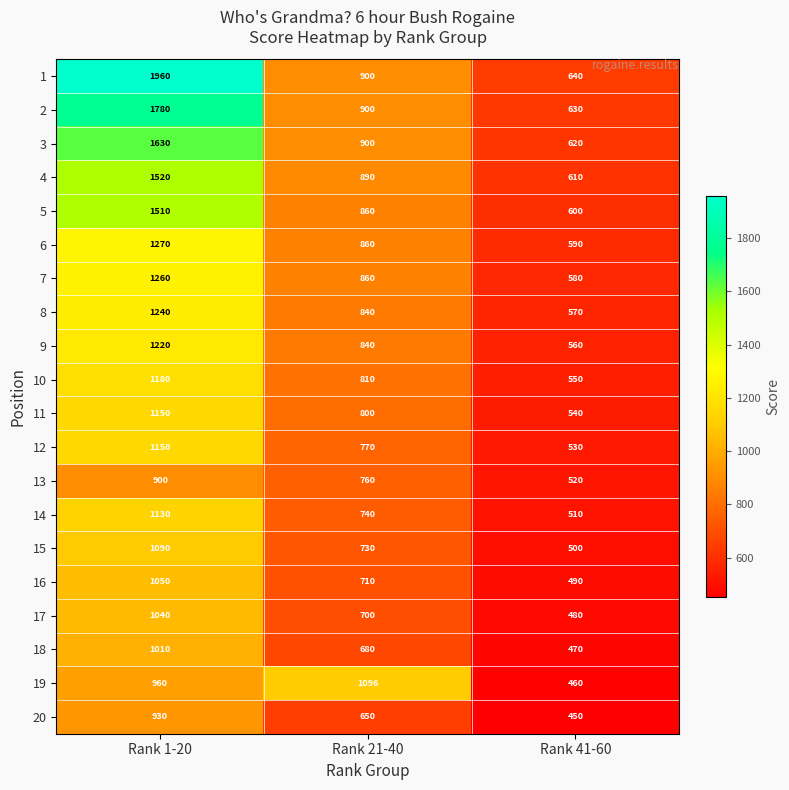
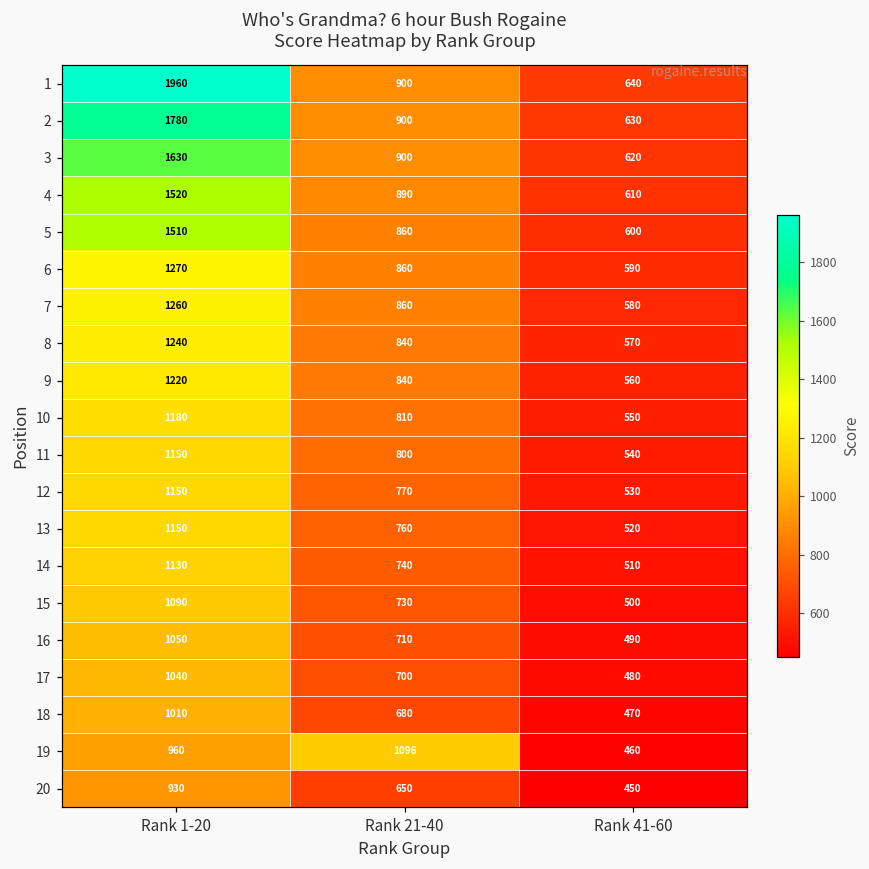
  {
    "1": {
      "Rank 1-20": 1960,
      "Rank 21-40": 900
    },
    "2": {
      "Rank 1-20": 1780,
      "Rank 21-40": 900,
      "Rank 41-60": 630
    },
    "3": {
      "Rank 1-20": 1630,
      "Rank 21-40": 900,
      "Rank 41-60": 620
    },
    "4": {
      "Rank 1-20": 1520,
      "Rank 21-40": 890,
      "Rank 41-60": 610
    },
    "5": {
      "Rank 1-20": 1510,
      "Rank 21-40": 860,
      "Rank 41-60": 600
    },
    "6": {
      "Rank 1-20": 1270,
      "Rank 21-40": 860,
      "Rank 41-60": 590
    },
    "7": {
      "Rank 1-20": 1260,
      "Rank 21-40": 860,
      "Rank 41-60": 580
    },
    "8": {
      "Rank 1-20": 1240,
      "Rank 21-40": 840,
      "Rank 41-60": 570
    },
    "9": {
      "Rank 1-20": 1220,
      "Rank 21-40": 840,
      "Rank 41-60": 560
    },
    "10": {
      "Rank 1-20": 1180,
      "Rank 21-40": 810,
      "Rank 41-60": 550
    },
    "11": {
      "Rank 1-20": 1150,
      "Rank 21-40": 800,
      "Rank 41-60": 540
    },
    "12": {
      "Rank 1-20": 1150,
      "Rank 21-40": 770,
      "Rank 41-60": 530
    },
    "13": {
-     "Rank 1-20": 900,
+     "Rank 1-20": 1150,
      "Rank 21-40": 760,
      "Rank 41-60": 520
    },
    "14": {
      "Rank 1-20": 1130,
      "Rank 21-40": 740,
      "Rank 41-60": 510
    },
    "15": {
      "Rank 1-20": 1090,
      "Rank 21-40": 730,
      "Rank 41-60": 500
    },
    "16": {
      "Rank 1-20": 1050,
      "Rank 21-40": 710,
      "Rank 41-60": 490
    },
    "17": {
      "Rank 1-20": 1040,
      "Rank 21-40": 700,
      "Rank 41-60": 480
    },
    "18": {
      "Rank 1-20": 1010,
      "Rank 21-40": 680,
      "Rank 41-60": 470
    },
    "19": {
      "Rank 1-20": 960,
      "Rank 21-40": 1096,
      "Rank 41-60": 460
    },
    "20": {
      "Rank 1-20": 930,
      "Rank 21-40": 650,
      "Rank 41-60": 450
    }
  }
